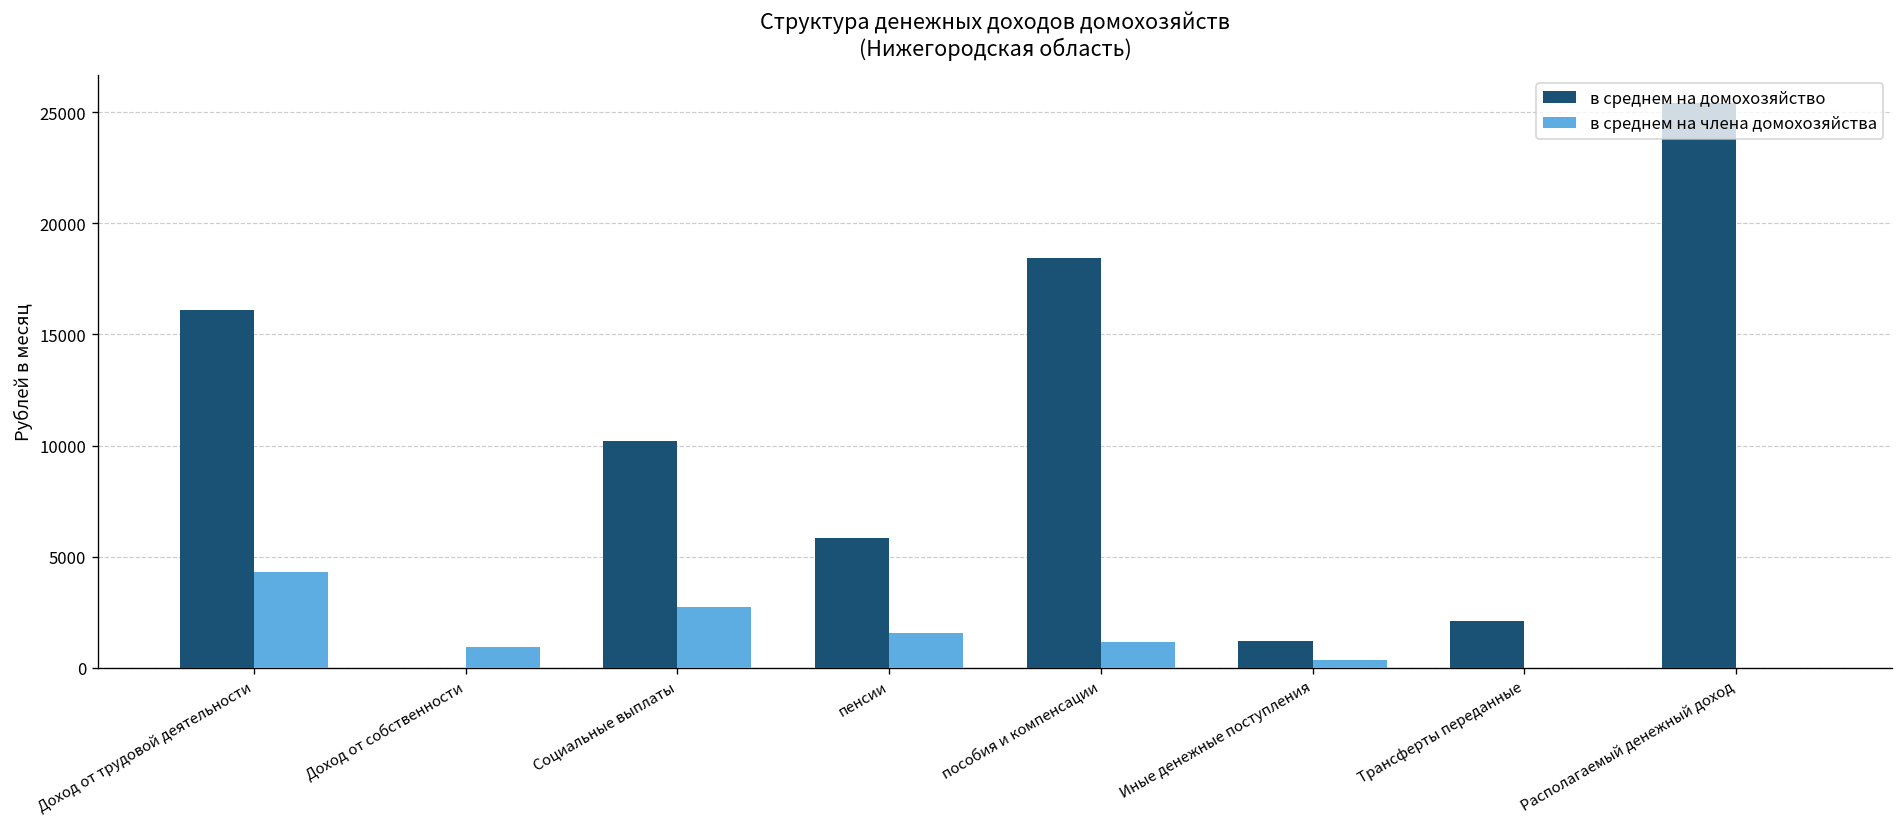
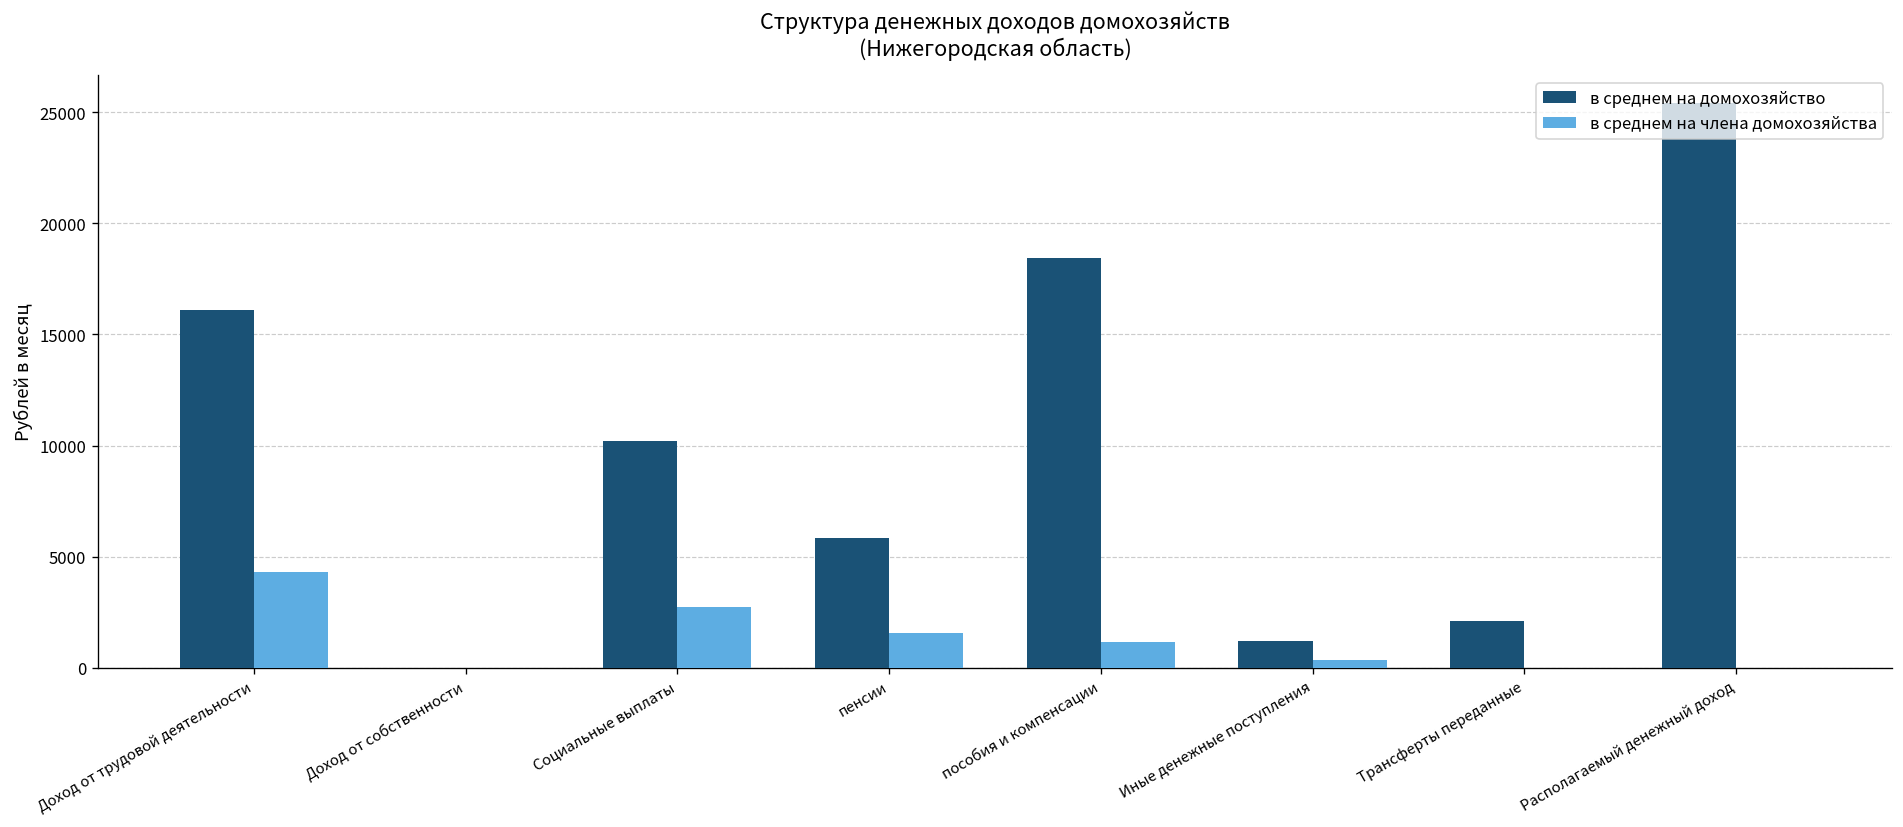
  {
    "в среднем на домохозяйство": {
      "Доход от трудовой деятельности": 16100,
      "Социальные выплаты": 10200,
      "пенсии": 5800,
      "пособия и компенсации": 18500,
      "Иные денежные поступления": 1200,
      "Трансферты переданные": 2100
    },
    "в среднем на члена домохозяйства": {
      "Доход от трудовой деятельности": 4300,
-     "Доход от собственности": 900,
+     "Доход от собственности": 0,
      "Социальные выплаты": 2700,
      "пенсии": 1600,
      "пособия и компенсации": 1200,
      "Иные денежные поступления": 300,
      "Трансферты переданные": 0,
      "Располагаемый денежный доход": 0
    }
  }
